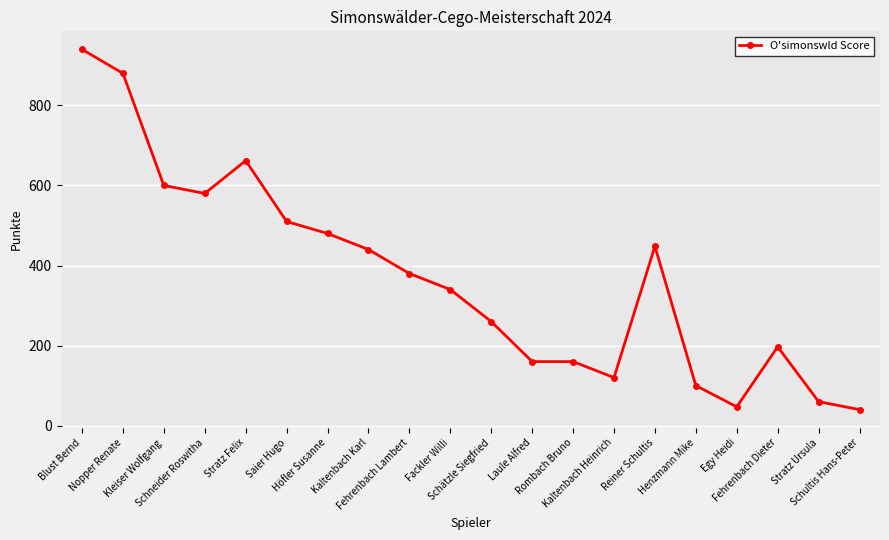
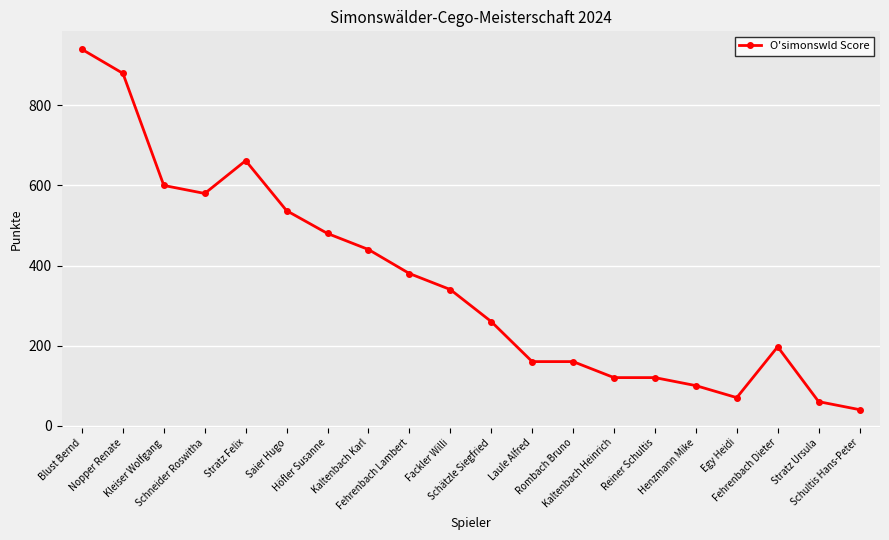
  {
    "Blust Bernd": 940,
    "Nopper Renate": 880,
    "Kleiser Wolfgang": 600,
    "Schneider Roswitha": 580,
    "Stratz Felix": 660,
-   "Saier Hugo": 510,
+   "Saier Hugo": 540,
    "Höfler Susanne": 480,
    "Kaltenbach Karl": 440,
    "Fehrenbach Lambert": 380,
    "Fackler Willi": 340,
    "Schätzle Siegfried": 260,
    "Laule Alfred": 160,
    "Rombach Bruno": 160,
    "Kaltenbach Heinrich": 120,
-   "Reiner Schultis": 450,
+   "Reiner Schultis": 120,
    "Henzmann Mike": 100,
-   "Egy Heidi": 50,
+   "Egy Heidi": 70,
    "Fehrenbach Dieter": 200,
    "Stratz Ursula": 60,
    "Schultis Hans-Peter": 40
  }
